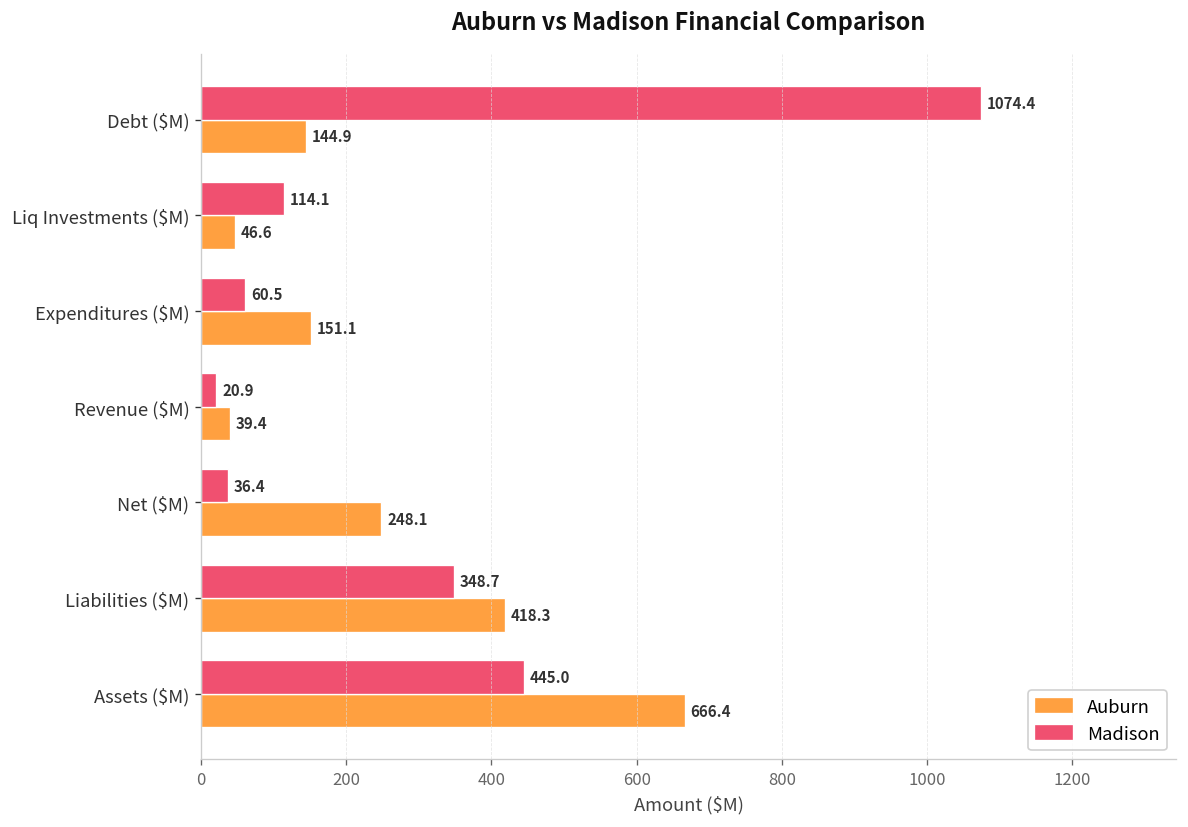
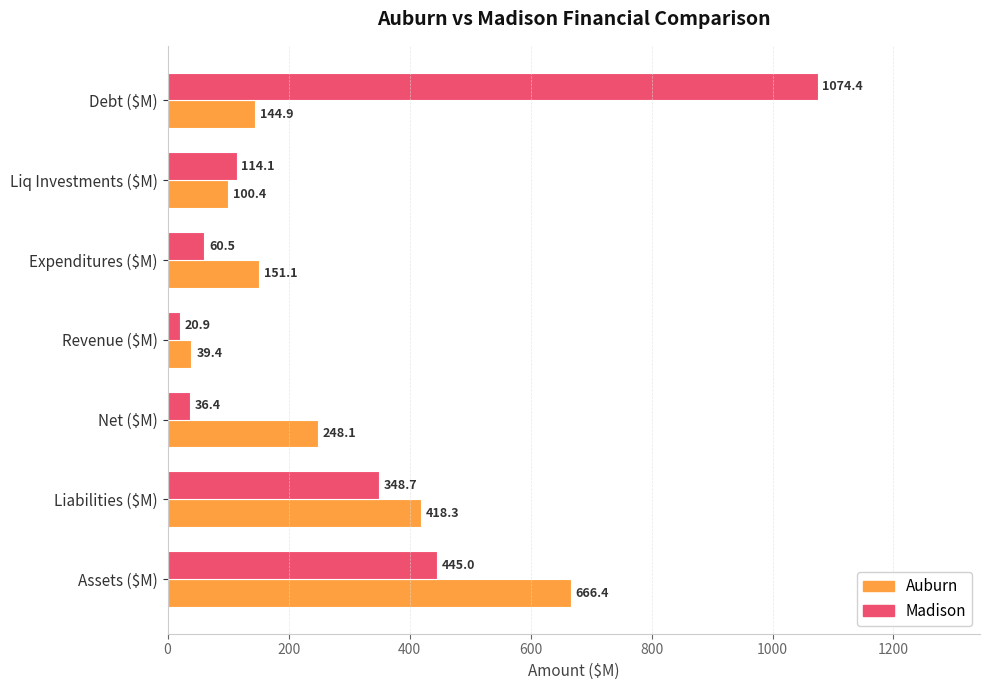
  {
    "Auburn": {
      "Debt ($M)": 144.9,
-     "Liq Investments ($M)": 46.6,
+     "Liq Investments ($M)": 100.4,
      "Expenditures ($M)": 151.1,
      "Revenue ($M)": 39.4,
      "Net ($M)": 248.1,
      "Liabilities ($M)": 418.3,
      "Assets ($M)": 666.4
    },
    "Madison": {
      "Debt ($M)": 1074.4,
      "Liq Investments ($M)": 114.1,
      "Expenditures ($M)": 60.5,
      "Revenue ($M)": 20.9,
      "Net ($M)": 36.4,
      "Liabilities ($M)": 348.7,
      "Assets ($M)": 445.0
    }
  }
